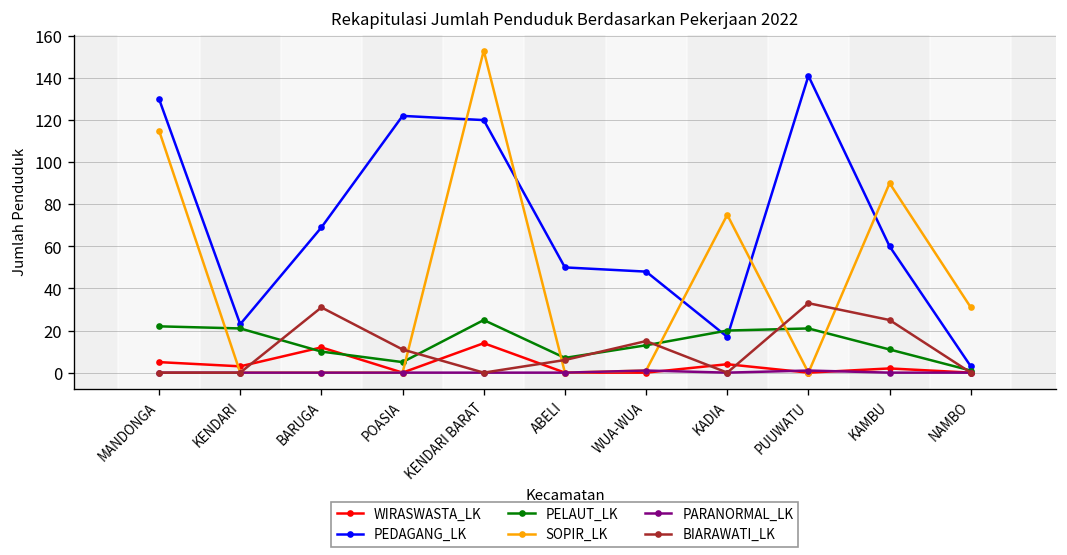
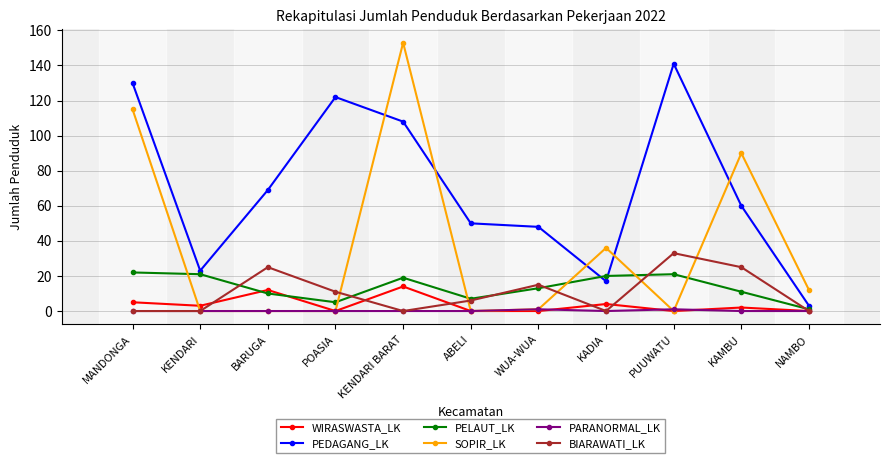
  {
    "WIRASWASTA_LK": {
      "MANDONGA": 5,
      "KENDARI": 3,
      "BARUGA": 12,
      "KENDARI BARAT": 14,
      "KADIA": 4,
      "KAMBU": 2
    },
    "PEDAGANG_LK": {
      "MANDONGA": 130,
      "KENDARI": 23,
      "BARUGA": 69,
      "POASIA": 122,
-     "KENDARI BARAT": 120,
+     "KENDARI BARAT": 108,
      "ABELI": 50,
      "WUA-WUA": 48,
      "KADIA": 17,
      "PUUWATU": 141,
      "KAMBU": 60,
      "NAMBO": 3
    },
    "PELAUT_LK": {
      "MANDONGA": 22,
      "KENDARI": 21,
      "BARUGA": 10,
      "POASIA": 5,
-     "KENDARI BARAT": 25,
+     "KENDARI BARAT": 19,
      "WUA-WUA": 13,
      "KADIA": 20,
      "PUUWATU": 21,
      "KAMBU": 11
    },
    "SOPIR_LK": {
      "MANDONGA": 115,
      "KENDARI BARAT": 153,
-     "KADIA": 75,
+     "KADIA": 36,
      "KAMBU": 90,
-     "NAMBO": 31
+     "NAMBO": 12
    },
    "PARANORMAL_LK": {
      "KAMBU": 0
    },
    "BIARAWATI_LK": {
-     "BARUGA": 31,
+     "BARUGA": 25,
      "POASIA": 11,
      "WUA-WUA": 15,
      "PUUWATU": 33,
      "KAMBU": 25
    }
  }
